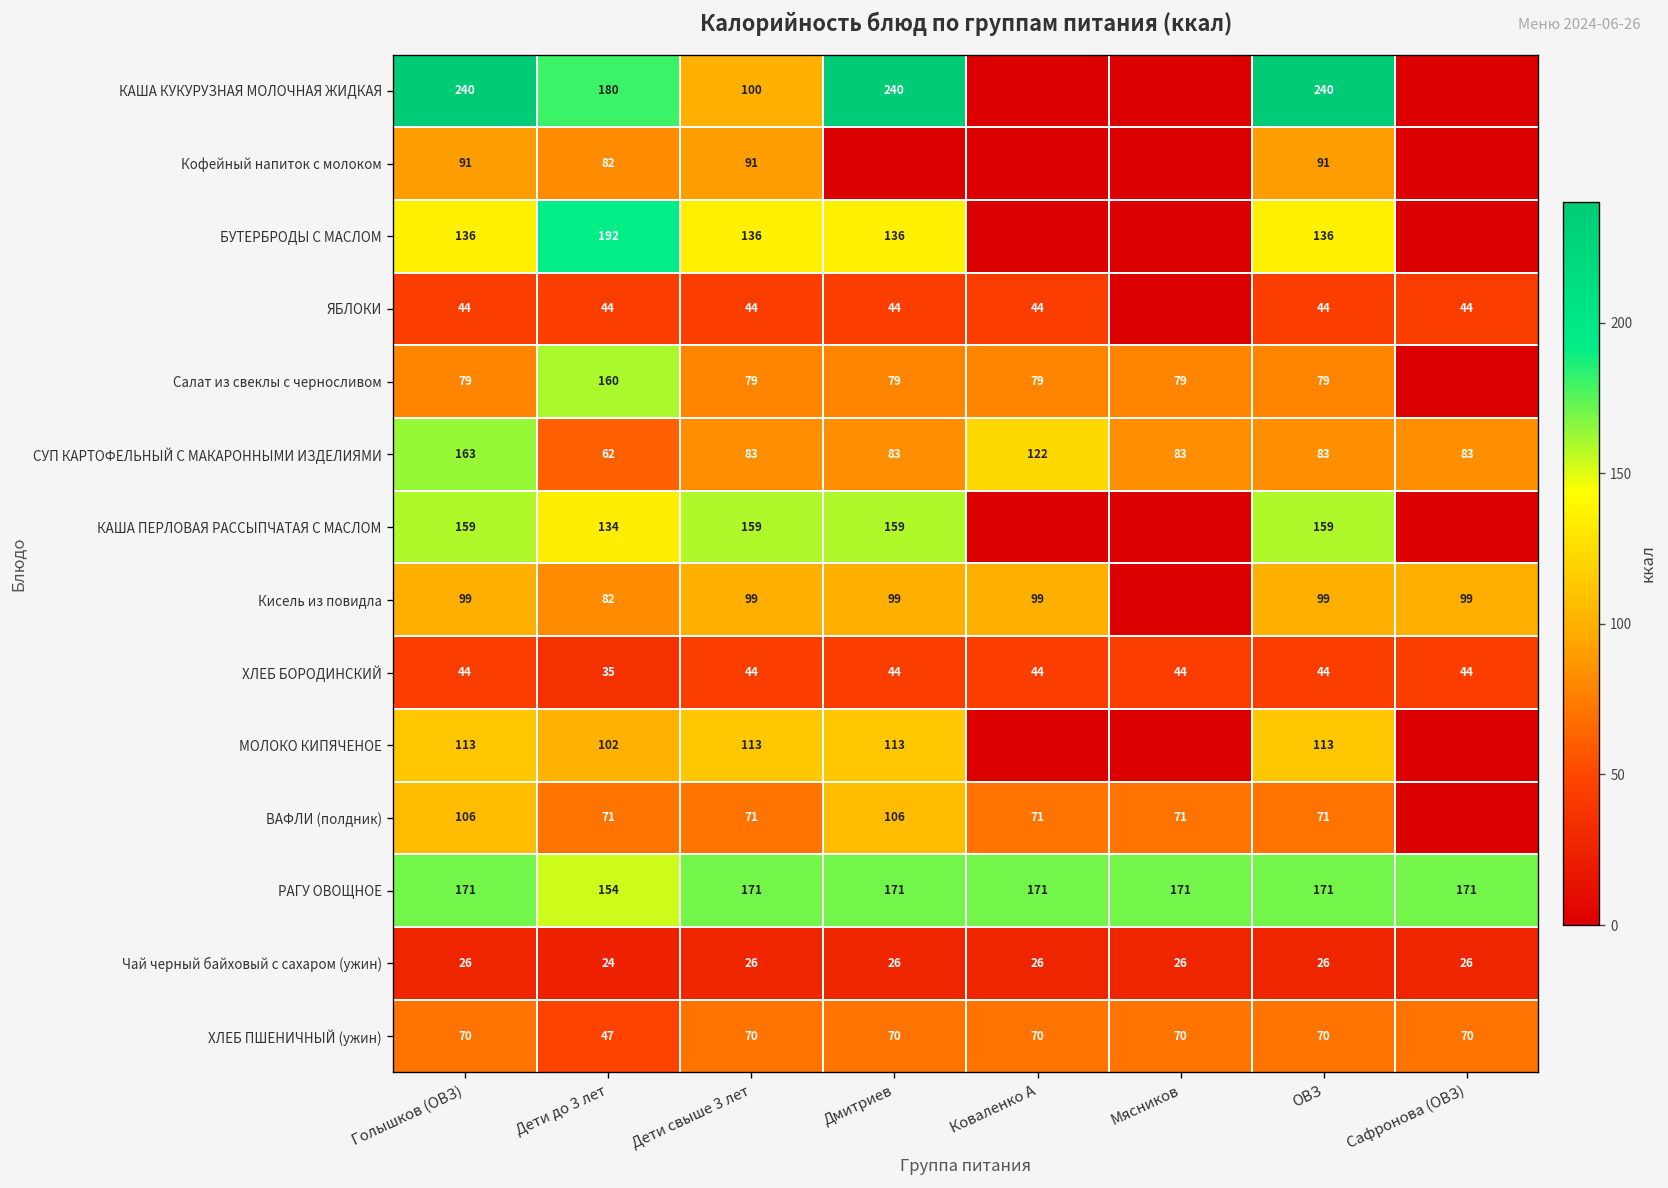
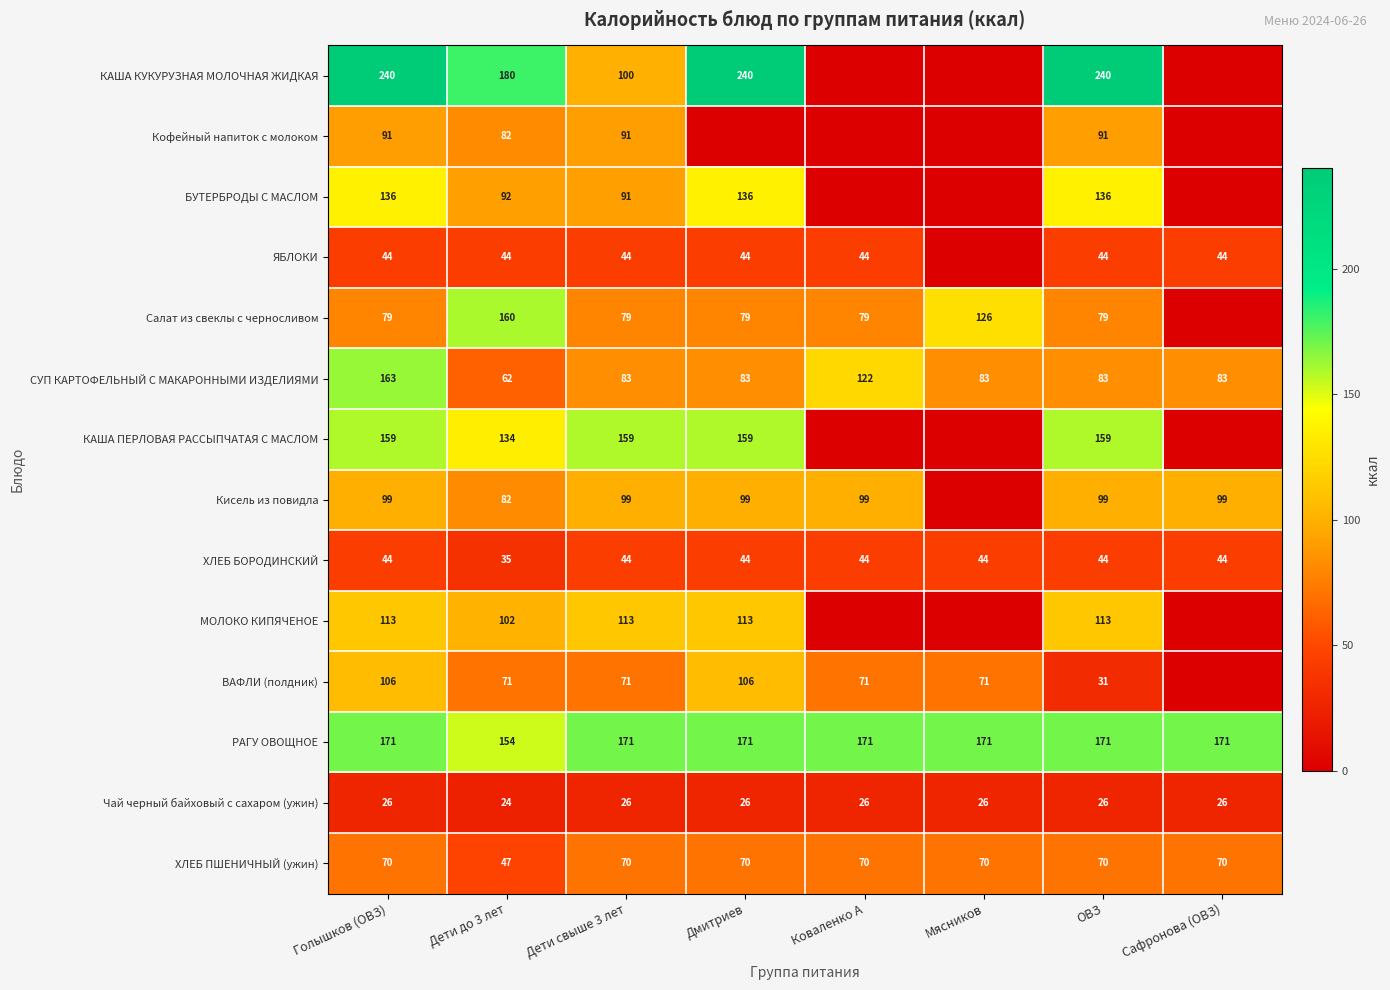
  {
    "КАША КУКУРУЗНАЯ МОЛОЧНАЯ ЖИДКАЯ": {
      "Голышков (ОВЗ)": 240,
      "Дети до 3 лет": 180,
      "Дети свыше 3 лет": 100,
      "Дмитриев": 240,
      "ОВЗ": 240
    },
    "Кофейный напиток с молоком": {
      "Голышков (ОВЗ)": 91,
      "Дети до 3 лет": 82,
      "Дети свыше 3 лет": 91,
      "ОВЗ": 91
    },
    "БУТЕРБРОДЫ С МАСЛОМ": {
      "Голышков (ОВЗ)": 136,
-     "Дети до 3 лет": 192,
-     "Дети свыше 3 лет": 136,
+     "Дети до 3 лет": 92,
+     "Дети свыше 3 лет": 91,
      "Дмитриев": 136,
      "ОВЗ": 136
    },
    "ЯБЛОКИ": {
      "Голышков (ОВЗ)": 44,
      "Дети до 3 лет": 44,
      "Дети свыше 3 лет": 44,
      "Дмитриев": 44,
      "Коваленко А": 44,
      "ОВЗ": 44,
      "Сафронова (ОВЗ)": 44
    },
    "Салат из свеклы с черносливом": {
      "Голышков (ОВЗ)": 79,
      "Дети до 3 лет": 160,
      "Дети свыше 3 лет": 79,
      "Дмитриев": 79,
      "Коваленко А": 79,
-     "Мясников": 79,
+     "Мясников": 126,
      "ОВЗ": 79
    },
    "СУП КАРТОФЕЛЬНЫЙ С МАКАРОННЫМИ ИЗДЕЛИЯМИ": {
      "Голышков (ОВЗ)": 163,
      "Дети до 3 лет": 62,
      "Дети свыше 3 лет": 83,
      "Дмитриев": 83,
      "Коваленко А": 122,
      "Мясников": 83,
      "ОВЗ": 83,
      "Сафронова (ОВЗ)": 83
    },
    "КАША ПЕРЛОВАЯ РАССЫПЧАТАЯ С МАСЛОМ": {
      "Голышков (ОВЗ)": 159,
      "Дети до 3 лет": 134,
      "Дети свыше 3 лет": 159,
      "Дмитриев": 159,
      "ОВЗ": 159
    },
    "Кисель из повидла": {
      "Голышков (ОВЗ)": 99,
      "Дети до 3 лет": 82,
      "Дети свыше 3 лет": 99,
      "Дмитриев": 99,
      "Коваленко А": 99,
      "ОВЗ": 99,
      "Сафронова (ОВЗ)": 99
    },
    "ХЛЕБ БОРОДИНСКИЙ": {
      "Голышков (ОВЗ)": 44,
      "Дети до 3 лет": 35,
      "Дети свыше 3 лет": 44,
      "Дмитриев": 44,
      "Коваленко А": 44,
      "Мясников": 44,
      "ОВЗ": 44,
      "Сафронова (ОВЗ)": 44
    },
    "МОЛОКО КИПЯЧЕНОЕ": {
      "Голышков (ОВЗ)": 113,
      "Дети до 3 лет": 102,
      "Дети свыше 3 лет": 113,
      "Дмитриев": 113,
      "ОВЗ": 113
    },
    "ВАФЛИ (полдник)": {
      "Голышков (ОВЗ)": 106,
      "Дети до 3 лет": 71,
      "Дети свыше 3 лет": 71,
      "Дмитриев": 106,
      "Коваленко А": 71,
      "Мясников": 71,
-     "ОВЗ": 71
+     "ОВЗ": 31
    },
    "РАГУ ОВОЩНОЕ": {
      "Голышков (ОВЗ)": 171,
      "Дети до 3 лет": 154,
      "Дети свыше 3 лет": 171,
      "Дмитриев": 171,
      "Коваленко А": 171,
      "Мясников": 171,
      "ОВЗ": 171,
      "Сафронова (ОВЗ)": 171
    },
    "Чай черный байховый с сахаром (ужин)": {
      "Голышков (ОВЗ)": 26,
      "Дети до 3 лет": 24,
      "Дети свыше 3 лет": 26,
      "Дмитриев": 26,
      "Коваленко А": 26,
      "Мясников": 26,
      "ОВЗ": 26,
      "Сафронова (ОВЗ)": 26
    },
    "ХЛЕБ ПШЕНИЧНЫЙ (ужин)": {
      "Голышков (ОВЗ)": 70,
      "Дети до 3 лет": 47,
      "Дети свыше 3 лет": 70,
      "Дмитриев": 70,
      "Коваленко А": 70,
      "Мясников": 70,
      "ОВЗ": 70,
      "Сафронова (ОВЗ)": 70
    }
  }
